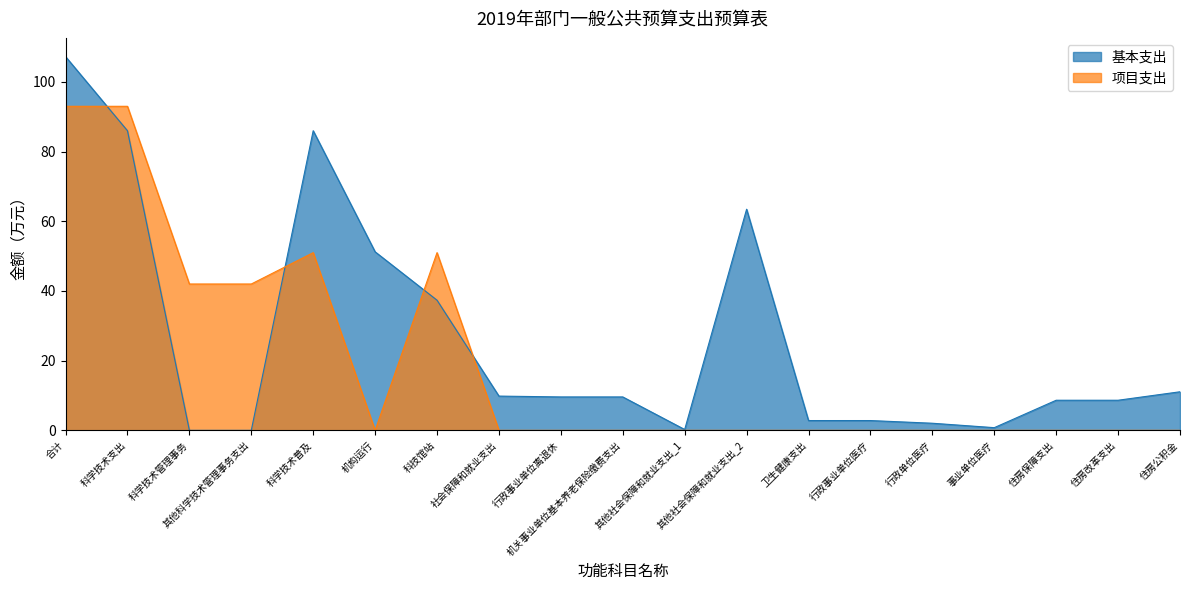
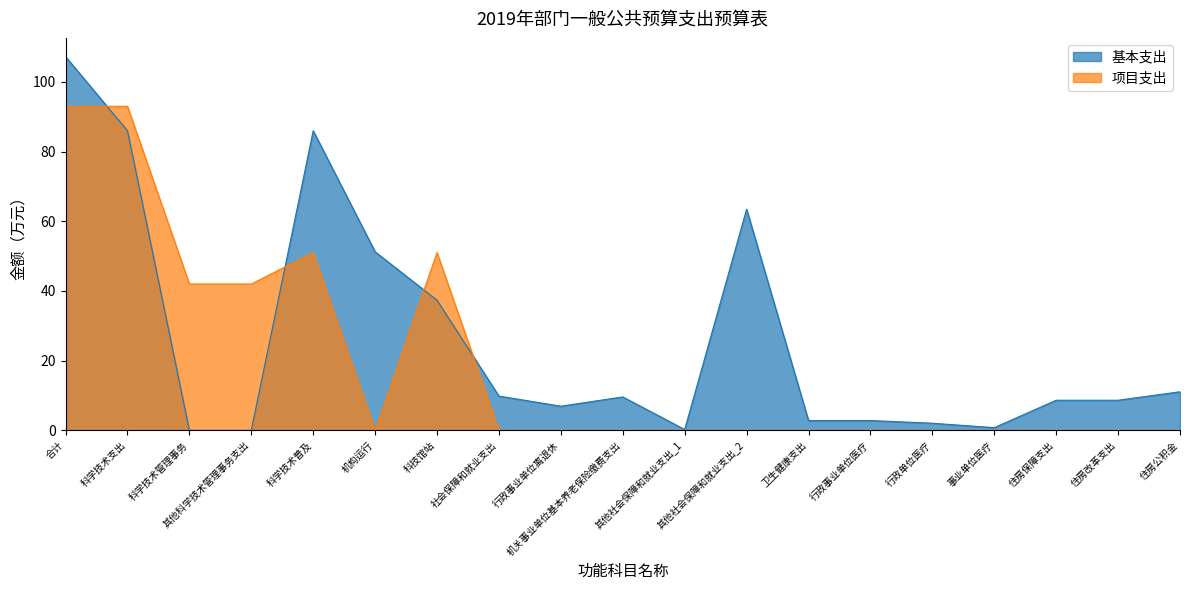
  {
    "基本支出": {
      "合计": 107,
      "科学技术支出": 86,
      "科学技术管理事务": 0,
      "其他科学技术管理事务支出": 0,
      "科学技术普及": 86,
      "机构运行": 51,
      "科技馆站": 37,
      "社会保障和就业支出": 10,
-     "行政事业单位离退休": 10,
+     "行政事业单位离退休": 7,
      "机关事业单位基本养老保险缴费支出": 10,
      "其他社会保障和就业支出_2": 63,
      "卫生健康支出": 3,
      "行政事业单位医疗": 3,
      "行政单位医疗": 2,
      "事业单位医疗": 1,
      "住房保障支出": 9,
      "住房改革支出": 9,
      "住房公积金": 11
    },
    "项目支出": {
      "合计": 93,
      "科学技术支出": 93,
      "科学技术管理事务": 42,
      "其他科学技术管理事务支出": 42,
      "科学技术普及": 51,
      "机构运行": 0,
      "科技馆站": 51,
      "社会保障和就业支出": 0,
      "行政事业单位离退休": 0,
      "机关事业单位基本养老保险缴费支出": 0,
      "其他社会保障和就业支出_2": 0,
      "卫生健康支出": 0,
      "行政事业单位医疗": 0,
      "行政单位医疗": 0,
      "事业单位医疗": 0,
      "住房保障支出": 0,
      "住房改革支出": 0,
      "住房公积金": 0
    }
  }
